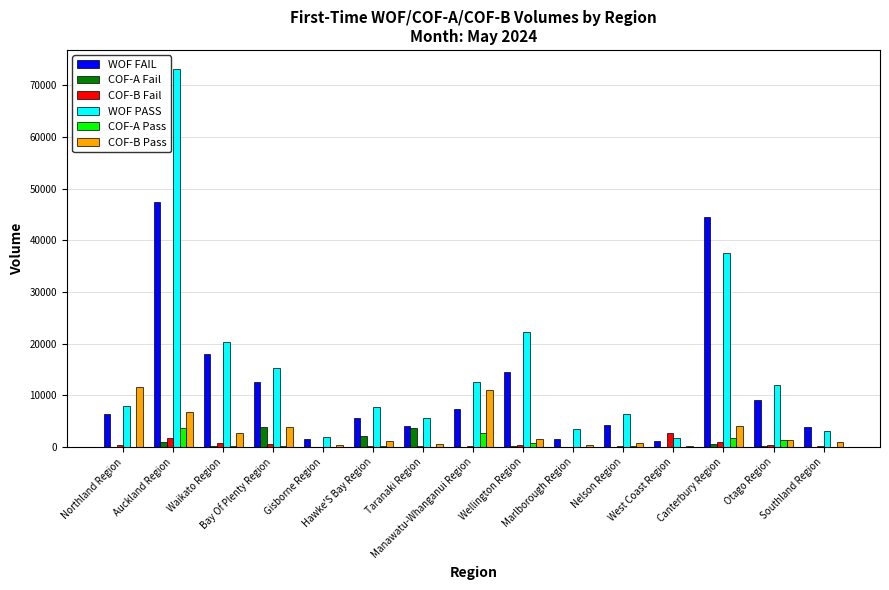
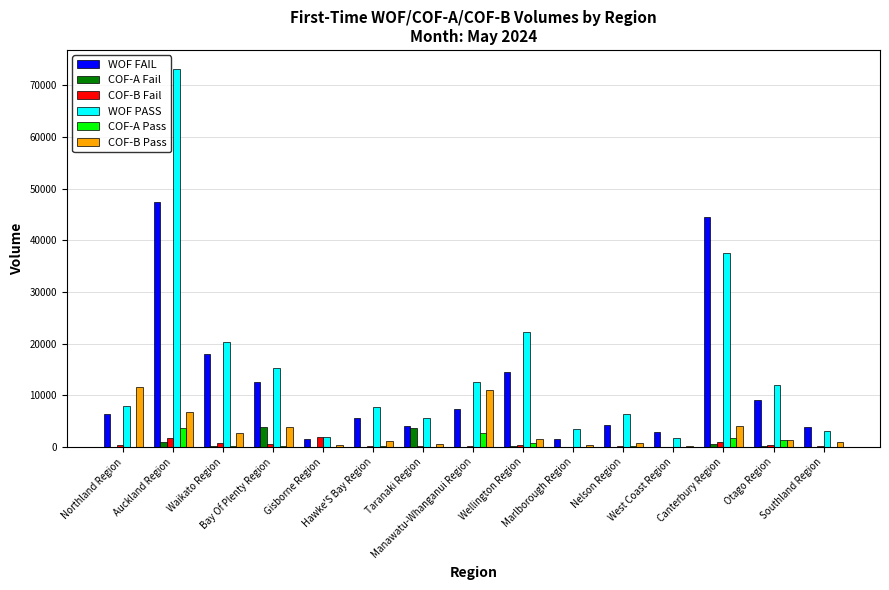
  {
    "WOF FAIL": {
      "Northland Region": 6000,
      "Auckland Region": 48000,
      "Waikato Region": 18000,
      "Bay Of Plenty Region": 13000,
      "Gisborne Region": 2000,
      "Hawke'S Bay Region": 6000,
      "Taranaki Region": 4000,
      "Manawatu-Whanganui Region": 7000,
      "Wellington Region": 15000,
      "Marlborough Region": 1000,
      "Nelson Region": 4000,
-     "West Coast Region": 1000,
+     "West Coast Region": 3000,
      "Canterbury Region": 45000,
      "Otago Region": 9000,
      "Southland Region": 4000
    },
    "COF-A Fail": {
      "Auckland Region": 1000,
      "Bay Of Plenty Region": 4000,
-     "Hawke'S Bay Region": 2000,
+     "Hawke'S Bay Region": 0,
      "Taranaki Region": 4000,
      "Canterbury Region": 1000
    },
    "COF-B Fail": {
      "Auckland Region": 2000,
      "Waikato Region": 1000,
      "Bay Of Plenty Region": 1000,
-     "Gisborne Region": 0,
-     "West Coast Region": 3000,
+     "Gisborne Region": 2000,
+     "West Coast Region": 0,
      "Canterbury Region": 1000
    },
    "WOF PASS": {
      "Northland Region": 8000,
      "Auckland Region": 73000,
      "Waikato Region": 20000,
      "Bay Of Plenty Region": 15000,
      "Gisborne Region": 2000,
      "Hawke'S Bay Region": 8000,
      "Taranaki Region": 6000,
      "Manawatu-Whanganui Region": 13000,
      "Wellington Region": 22000,
      "Marlborough Region": 3000,
      "Nelson Region": 6000,
      "West Coast Region": 2000,
      "Canterbury Region": 38000,
      "Otago Region": 12000,
      "Southland Region": 3000
    },
    "COF-A Pass": {
      "Auckland Region": 4000,
      "Manawatu-Whanganui Region": 3000,
      "Wellington Region": 1000,
      "Canterbury Region": 2000,
      "Otago Region": 1000
    },
    "COF-B Pass": {
      "Northland Region": 12000,
      "Auckland Region": 7000,
      "Waikato Region": 3000,
      "Bay Of Plenty Region": 4000,
      "Hawke'S Bay Region": 1000,
      "Taranaki Region": 1000,
      "Manawatu-Whanganui Region": 11000,
      "Wellington Region": 2000,
      "Nelson Region": 1000,
      "Canterbury Region": 4000,
      "Otago Region": 1000,
      "Southland Region": 1000
    }
  }
